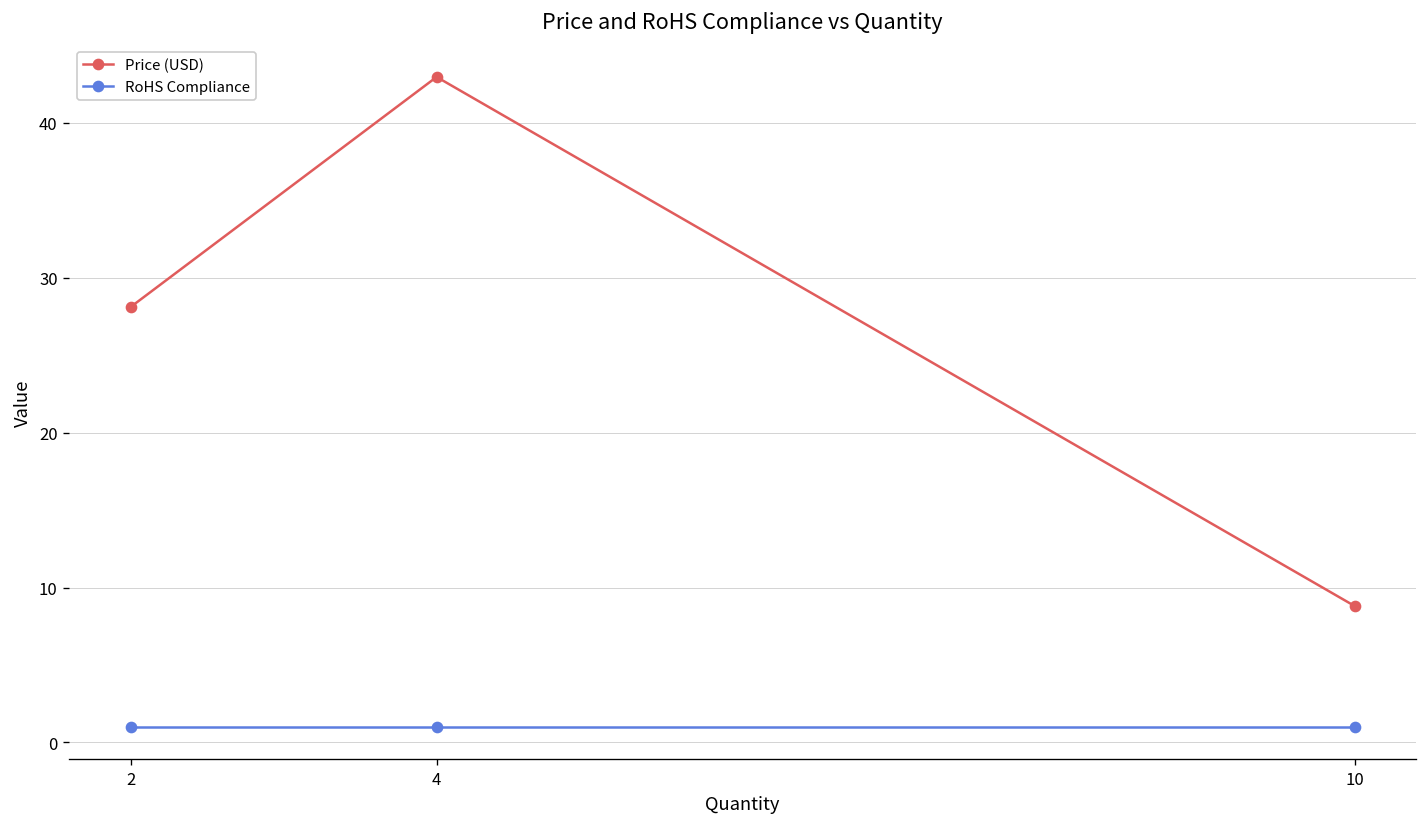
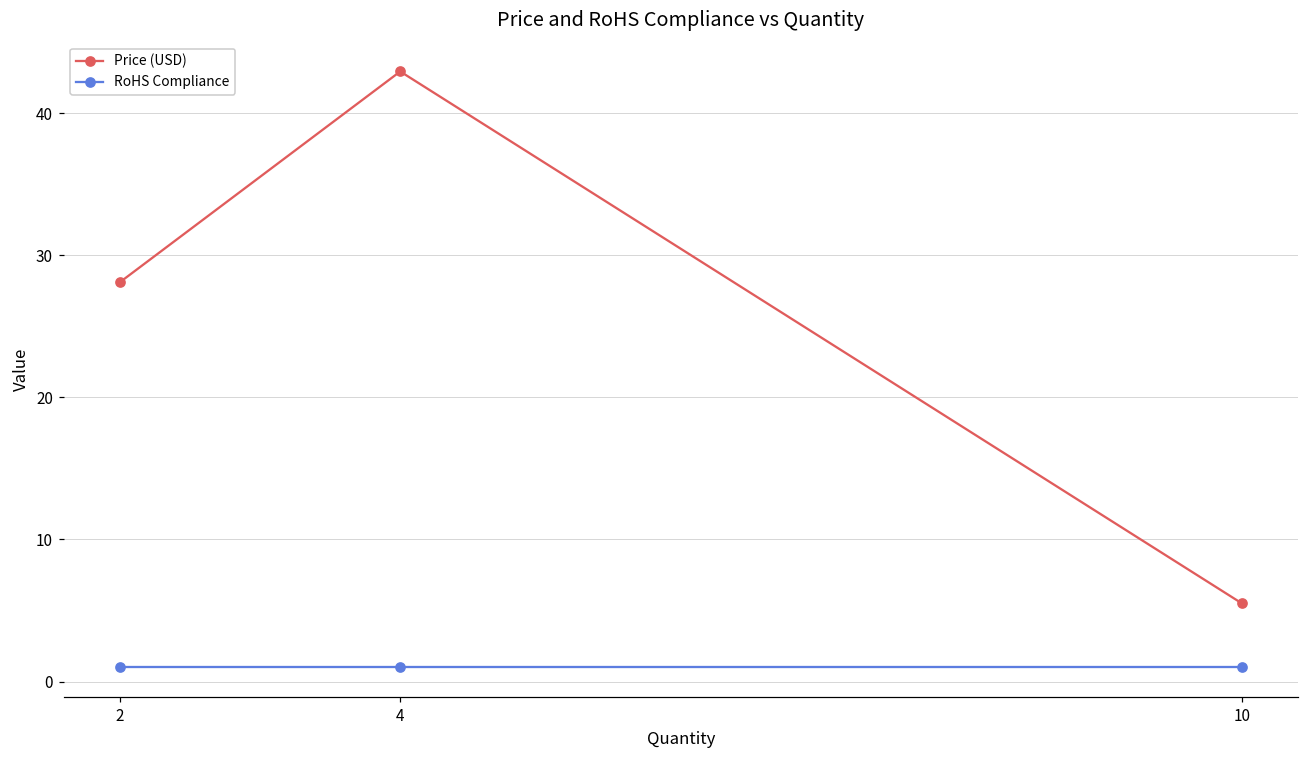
  {
    "Price (USD)": {
      "2": 28.1,
      "4": 43.0,
-     "10": 8.8
+     "10": 5.5
    },
    "RoHS Compliance": {
      "2": 1.0,
      "4": 1.0,
      "10": 1.0
    }
  }
